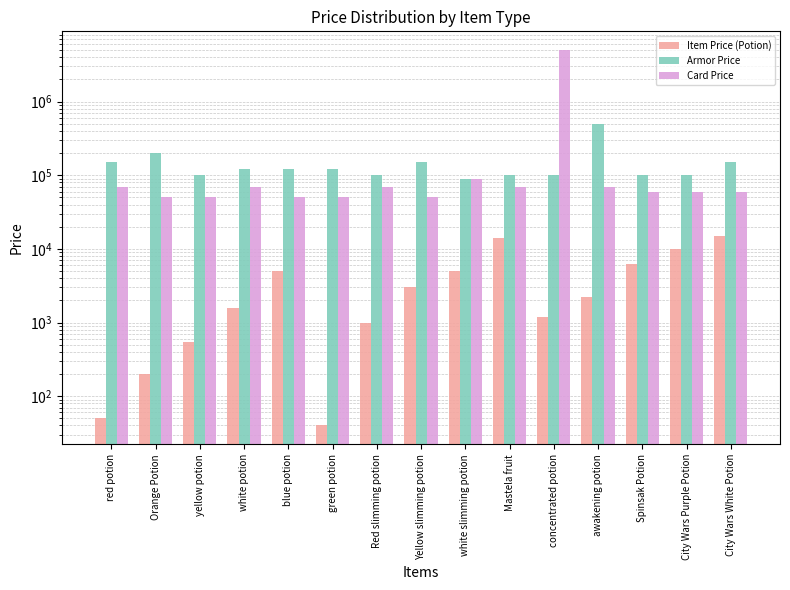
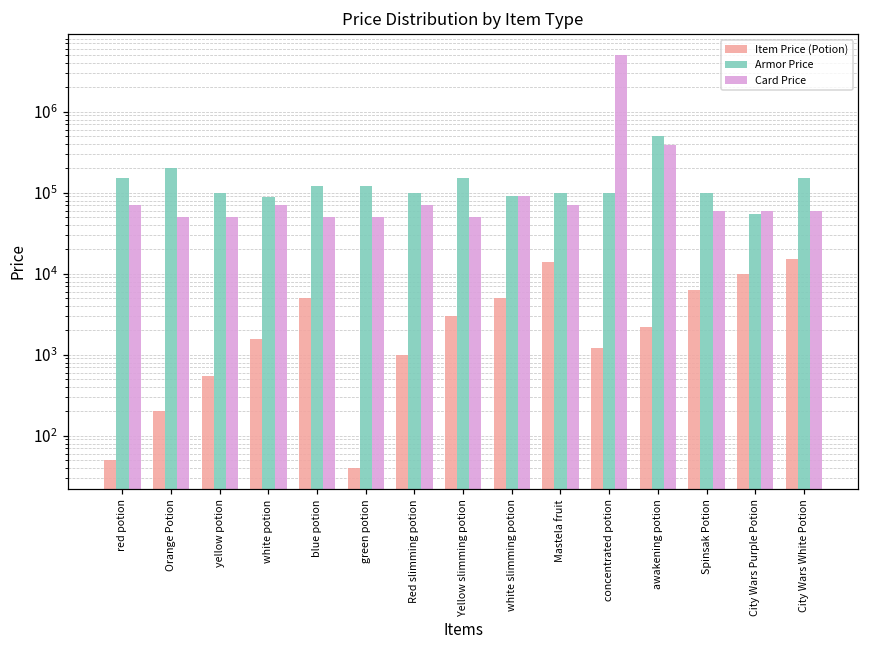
  {
    "Item Price (Potion)": {
      "red potion": 50,
      "Orange Potion": 200,
      "yellow potion": 600,
      "white potion": 1600,
      "blue potion": 5000,
      "green potion": 40,
      "Red slimming potion": 1000,
      "Yellow slimming potion": 3000,
      "white slimming potion": 5000,
      "Mastela fruit": 14000,
      "concentrated potion": 1200,
      "awakening potion": 2200,
      "Spinsak Potion": 6000,
      "City Wars Purple Potion": 10000,
      "City Wars White Potion": 15000
    },
    "Armor Price": {
      "red potion": 150000,
      "Orange Potion": 200000,
      "yellow potion": 100000,
-     "white potion": 120000,
+     "white potion": 90000,
      "blue potion": 120000,
      "green potion": 120000,
      "Red slimming potion": 100000,
      "Yellow slimming potion": 150000,
      "white slimming potion": 90000,
      "Mastela fruit": 100000,
      "concentrated potion": 100000,
      "awakening potion": 500000,
      "Spinsak Potion": 100000,
-     "City Wars Purple Potion": 100000,
+     "City Wars Purple Potion": 50000,
      "City Wars White Potion": 150000
    },
    "Card Price": {
      "red potion": 70000,
      "Orange Potion": 50000,
      "yellow potion": 50000,
      "white potion": 70000,
      "blue potion": 50000,
      "green potion": 50000,
      "Red slimming potion": 70000,
      "Yellow slimming potion": 50000,
      "white slimming potion": 90000,
      "Mastela fruit": 70000,
      "concentrated potion": 5000000,
-     "awakening potion": 70000,
+     "awakening potion": 400000,
      "Spinsak Potion": 60000,
      "City Wars Purple Potion": 60000,
      "City Wars White Potion": 60000
    }
  }
